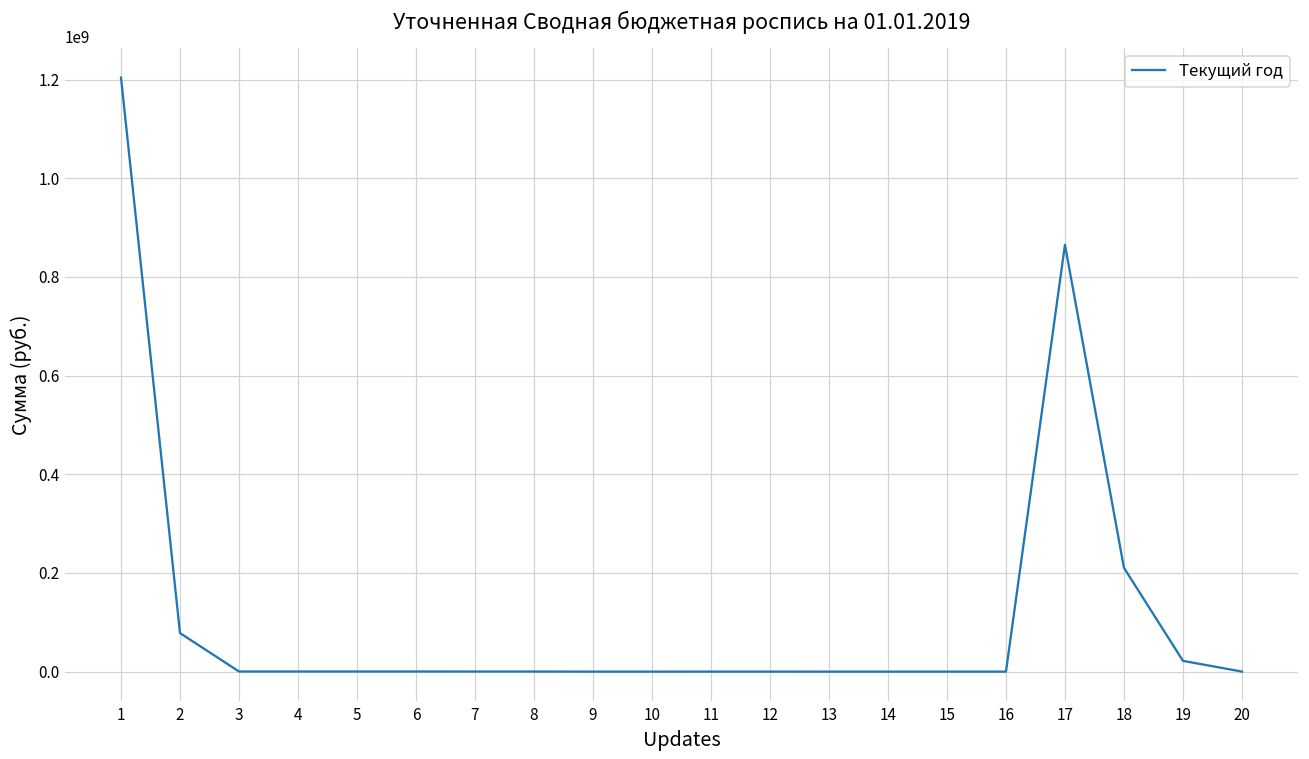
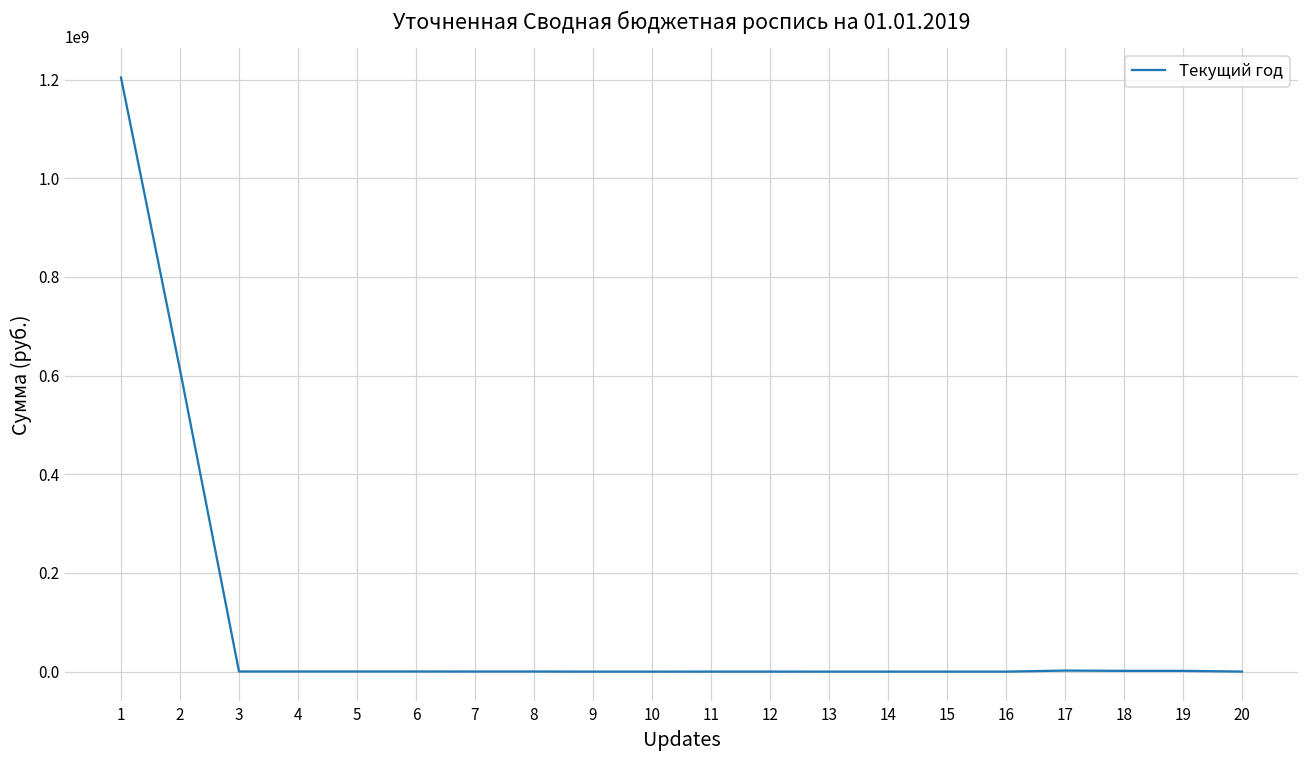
  {
    "1": 1200000000,
-   "2": 80000000,
+   "2": 610000000,
    "3": 0,
    "4": 0,
    "5": 0,
    "6": 0,
    "7": 0,
    "8": 0,
    "9": 0,
    "10": 0,
    "11": 0,
    "12": 0,
    "13": 0,
    "14": 0,
    "15": 0,
    "16": 0,
-   "17": 870000000,
-   "18": 210000000,
-   "19": 20000000,
+   "17": 0,
+   "18": 0,
+   "19": 0,
    "20": 0
  }
